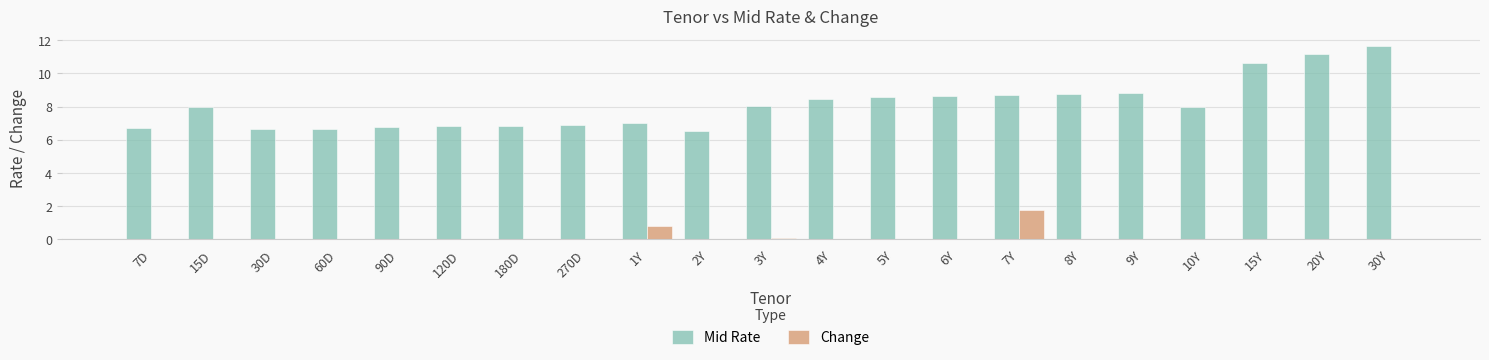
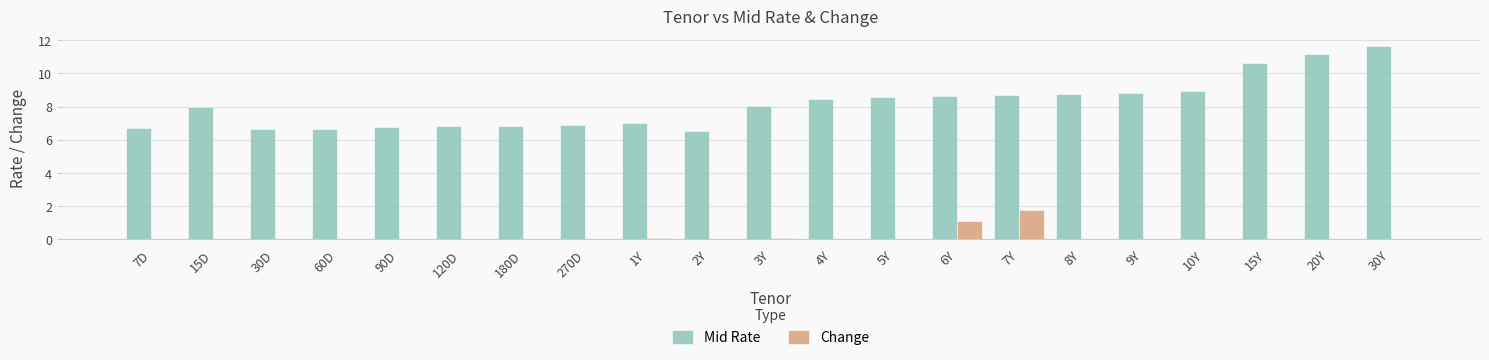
  {
    "Mid Rate": {
      "7D": 6.7,
      "15D": 8.0,
      "30D": 6.7,
      "60D": 6.7,
      "90D": 6.8,
      "120D": 6.8,
      "180D": 6.9,
      "270D": 6.9,
      "1Y": 7.0,
      "2Y": 6.5,
      "3Y": 8.1,
      "4Y": 8.5,
      "5Y": 8.6,
      "6Y": 8.6,
      "7Y": 8.7,
      "8Y": 8.8,
      "9Y": 8.8,
-     "10Y": 8.0,
+     "10Y": 8.9,
      "15Y": 10.7,
      "20Y": 11.2,
      "30Y": 11.7
    },
    "Change": {
      "90D": 0.0,
      "120D": 0.0,
      "180D": 0.0,
-     "1Y": 0.8,
-     "6Y": 0.0,
+     "1Y": 0.1,
+     "6Y": 1.1,
      "7Y": 1.8,
      "15Y": 0.0,
      "20Y": 0.0,
      "30Y": 0.0
    }
  }
